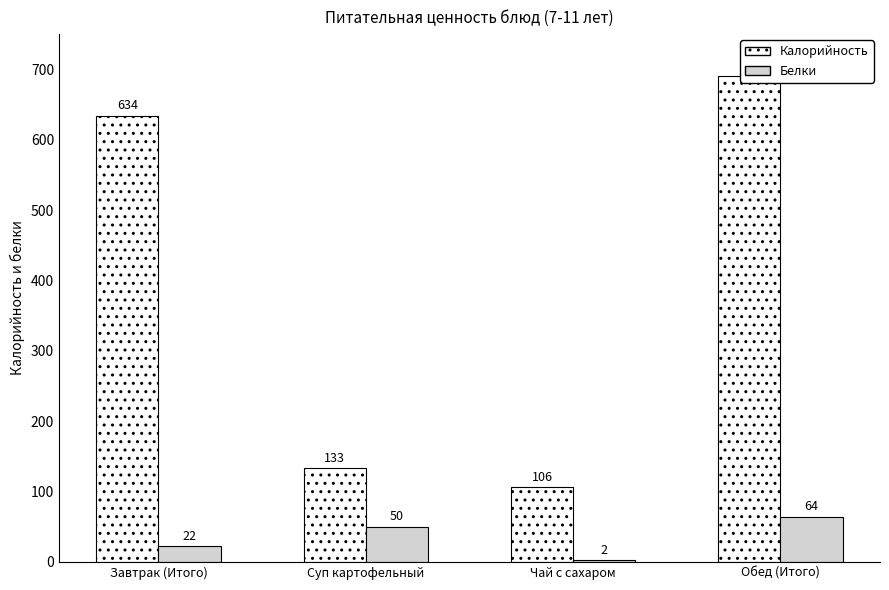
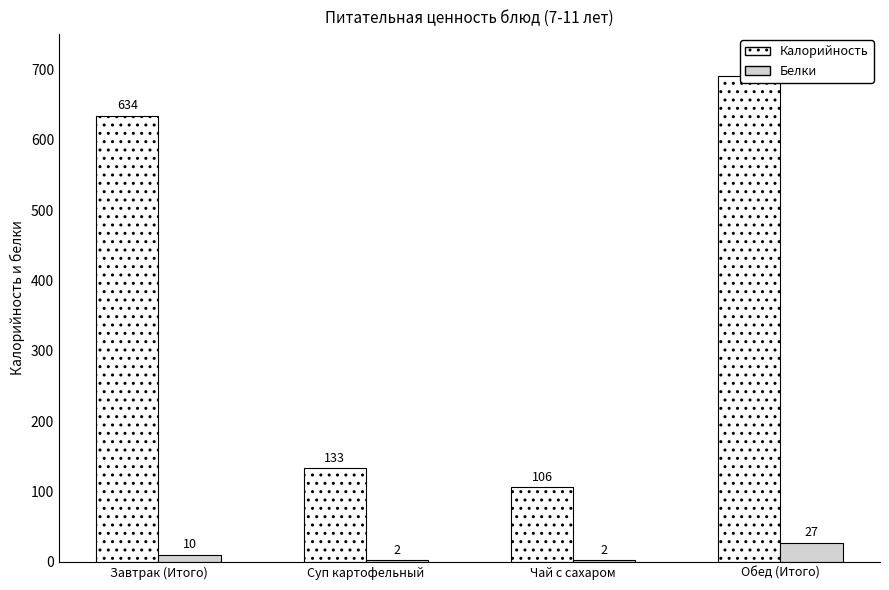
  {
    "Калорийность": {
      "Завтрак (Итого)": 634,
      "Суп картофельный": 133,
      "Чай с сахаром": 106
    },
    "Белки": {
-     "Завтрак (Итого)": 22,
-     "Суп картофельный": 50,
+     "Завтрак (Итого)": 10,
+     "Суп картофельный": 2,
      "Чай с сахаром": 2,
-     "Обед (Итого)": 64
+     "Обед (Итого)": 27
    }
  }
